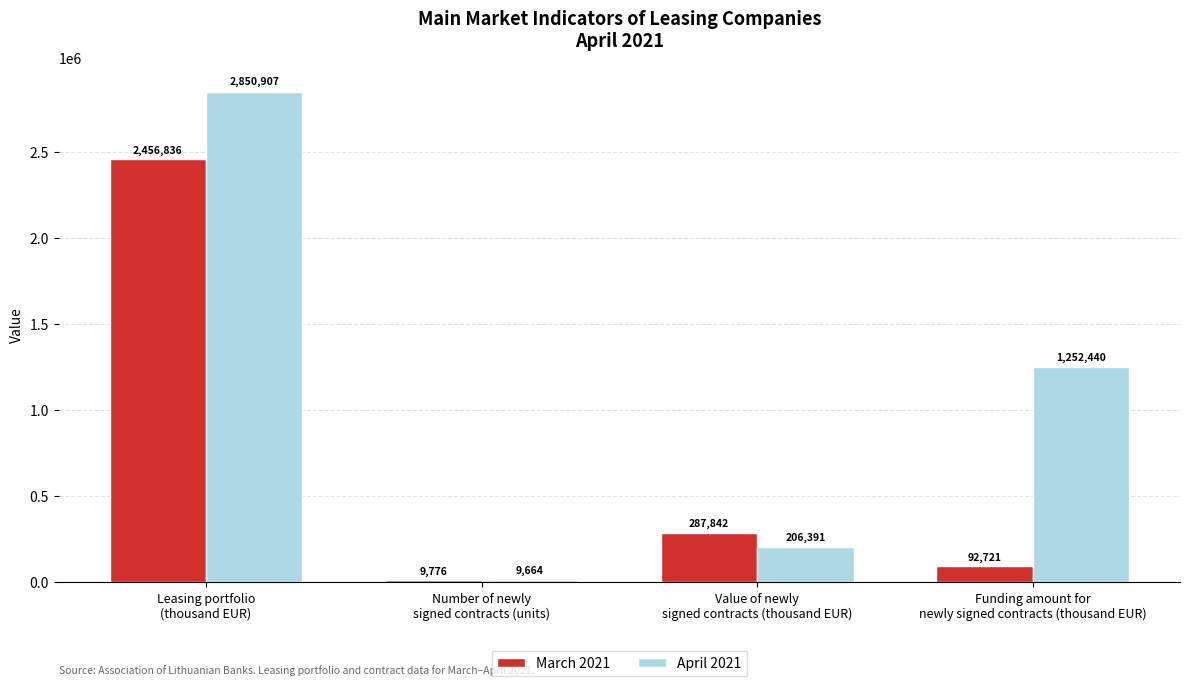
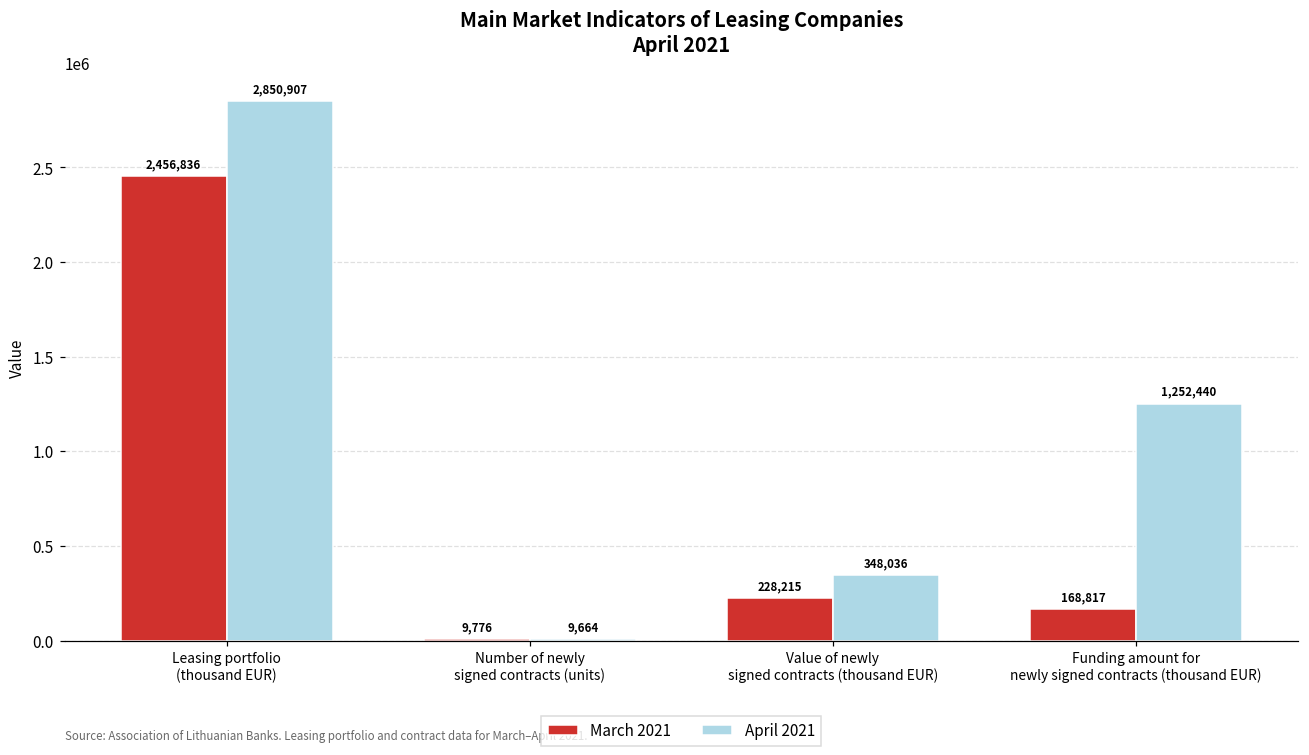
  {
    "March 2021": {
      "Leasing portfolio (thousand EUR)": "2,456,836",
      "Number of newly signed contracts (units)": "9,776",
-     "Value of newly signed contracts (thousand EUR)": "287,842",
-     "Funding amount for newly signed contracts (thousand EUR)": "92,721"
+     "Value of newly signed contracts (thousand EUR)": "228,215",
+     "Funding amount for newly signed contracts (thousand EUR)": "168,817"
    },
    "April 2021": {
      "Leasing portfolio (thousand EUR)": "2,850,907",
      "Number of newly signed contracts (units)": "9,664",
-     "Value of newly signed contracts (thousand EUR)": "206,391",
+     "Value of newly signed contracts (thousand EUR)": "348,036",
      "Funding amount for newly signed contracts (thousand EUR)": "1,252,440"
    }
  }
